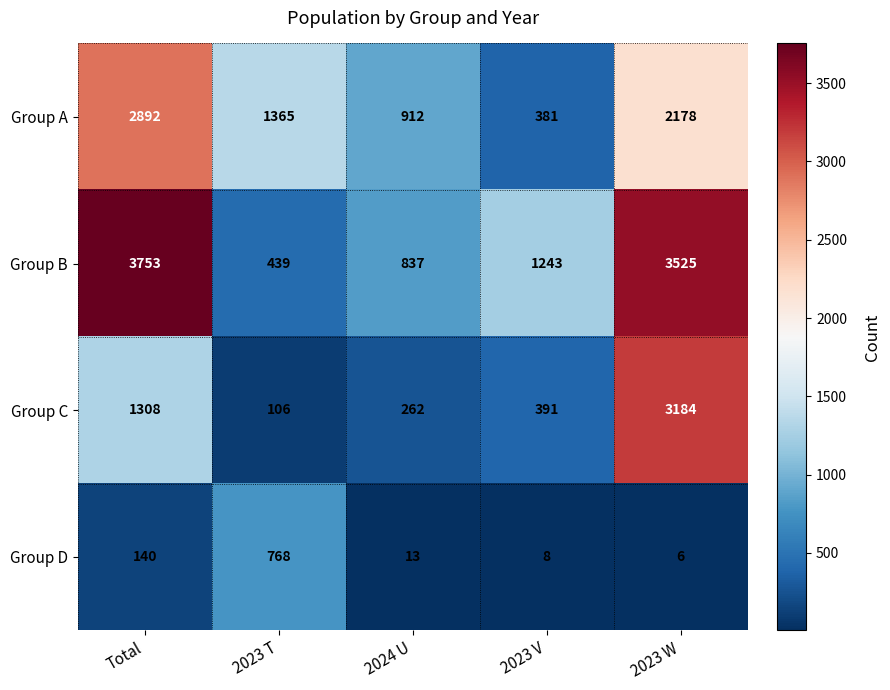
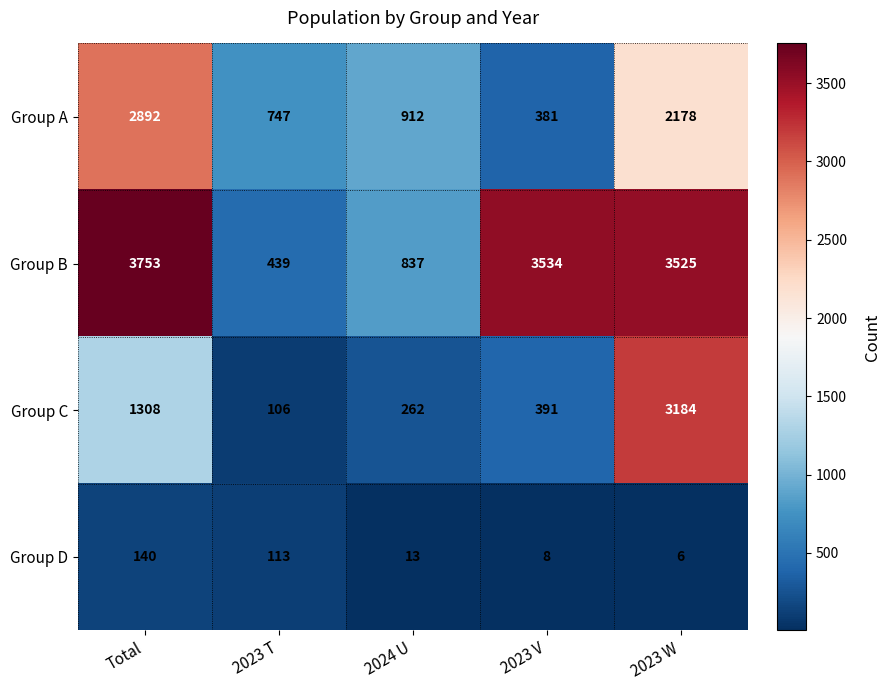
  {
    "Group A": {
      "Total": 2892,
-     "2023 T": 1365,
+     "2023 T": 747,
      "2024 U": 912,
      "2023 V": 381,
      "2023 W": 2178
    },
    "Group B": {
      "Total": 3753,
      "2023 T": 439,
      "2024 U": 837,
-     "2023 V": 1243,
+     "2023 V": 3534,
      "2023 W": 3525
    },
    "Group C": {
      "Total": 1308,
      "2023 T": 106,
      "2024 U": 262,
      "2023 V": 391,
      "2023 W": 3184
    },
    "Group D": {
      "Total": 140,
-     "2023 T": 768,
+     "2023 T": 113,
      "2024 U": 13,
      "2023 V": 8,
      "2023 W": 6
    }
  }
